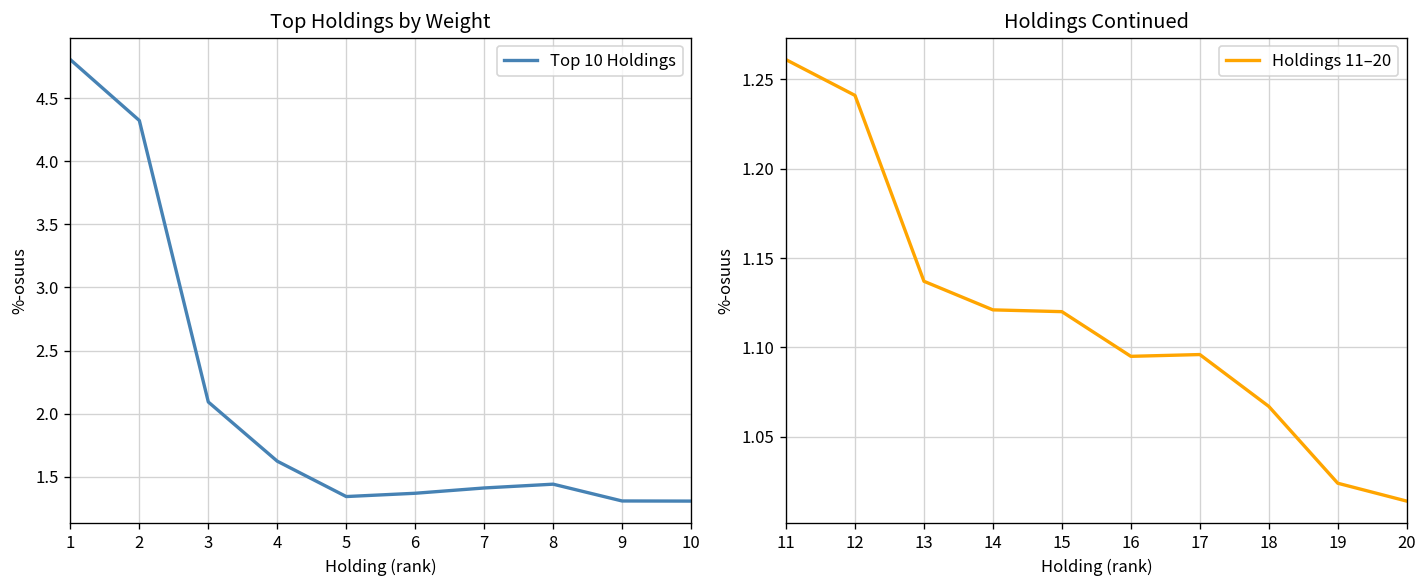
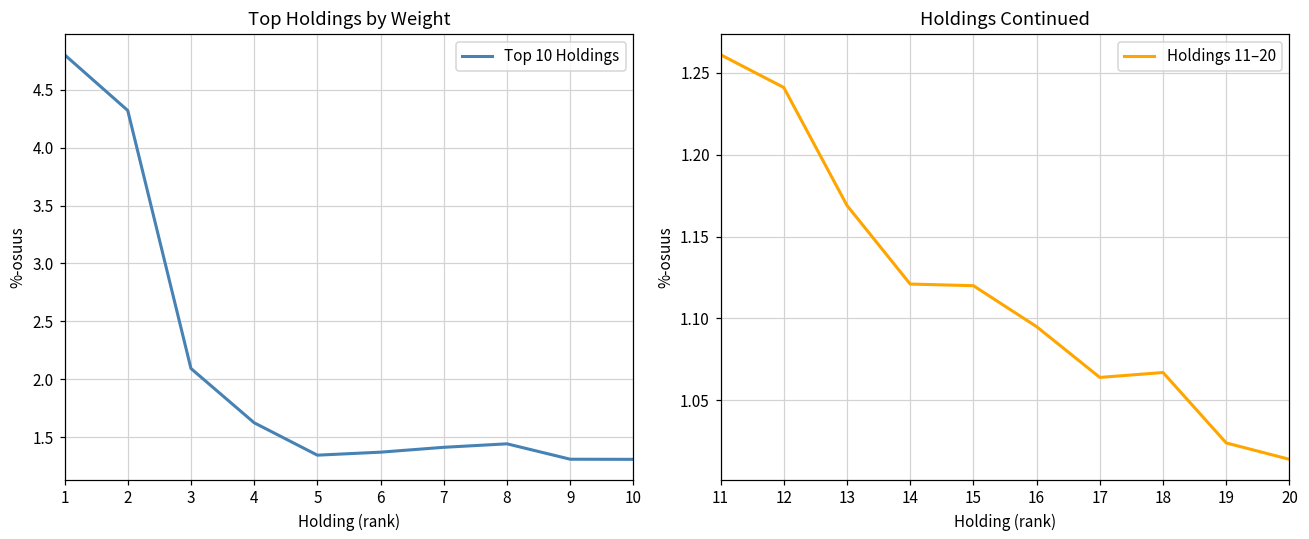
  {
    "Top Holdings by Weight": {
      "1": 4.80,
      "2": 4.32,
      "3": 2.09,
      "4": 1.62,
      "5": 1.34,
      "6": 1.37,
      "7": 1.41,
      "8": 1.44,
      "9": 1.31,
      "10": 1.31
    },
    "Holdings Continued": {
      "11": 1.261,
      "12": 1.241,
-     "13": 1.137,
+     "13": 1.169,
      "14": 1.121,
      "15": 1.120,
      "16": 1.095,
-     "17": 1.096,
+     "17": 1.064,
      "18": 1.067,
      "19": 1.024,
      "20": 1.014
    }
  }
